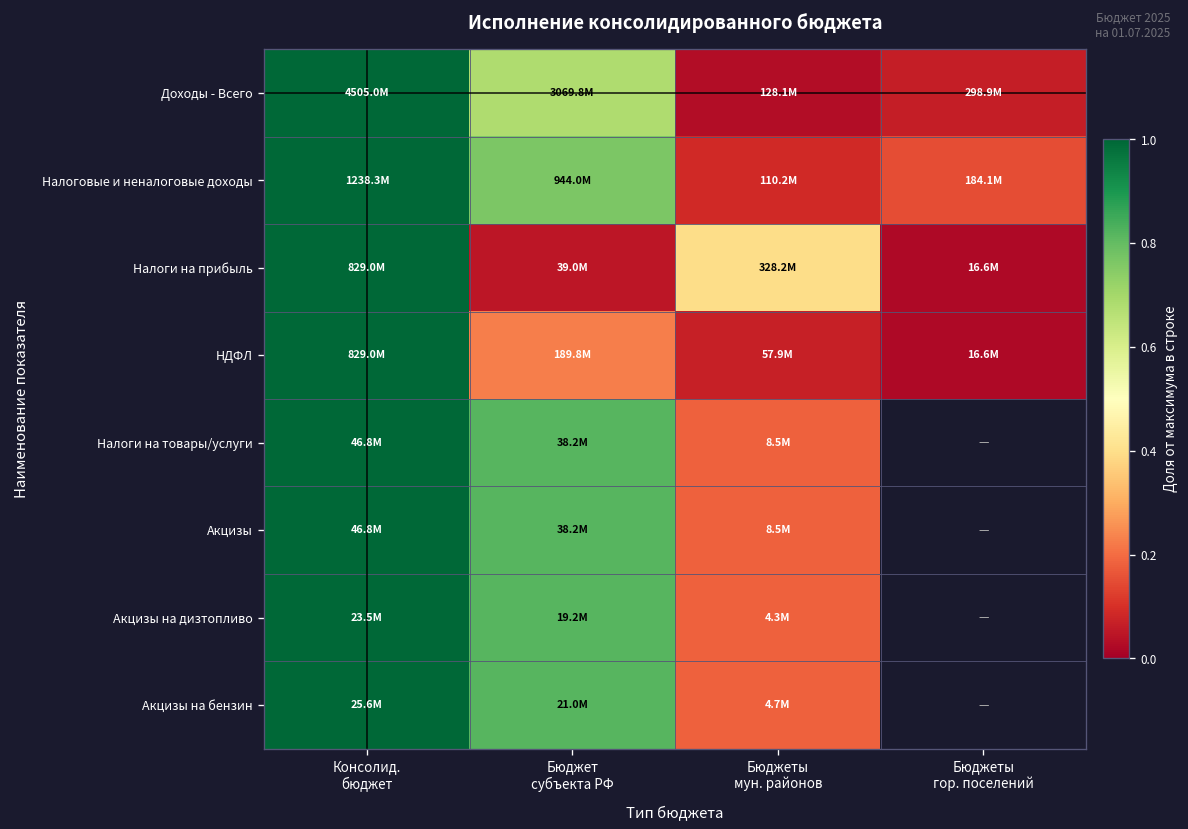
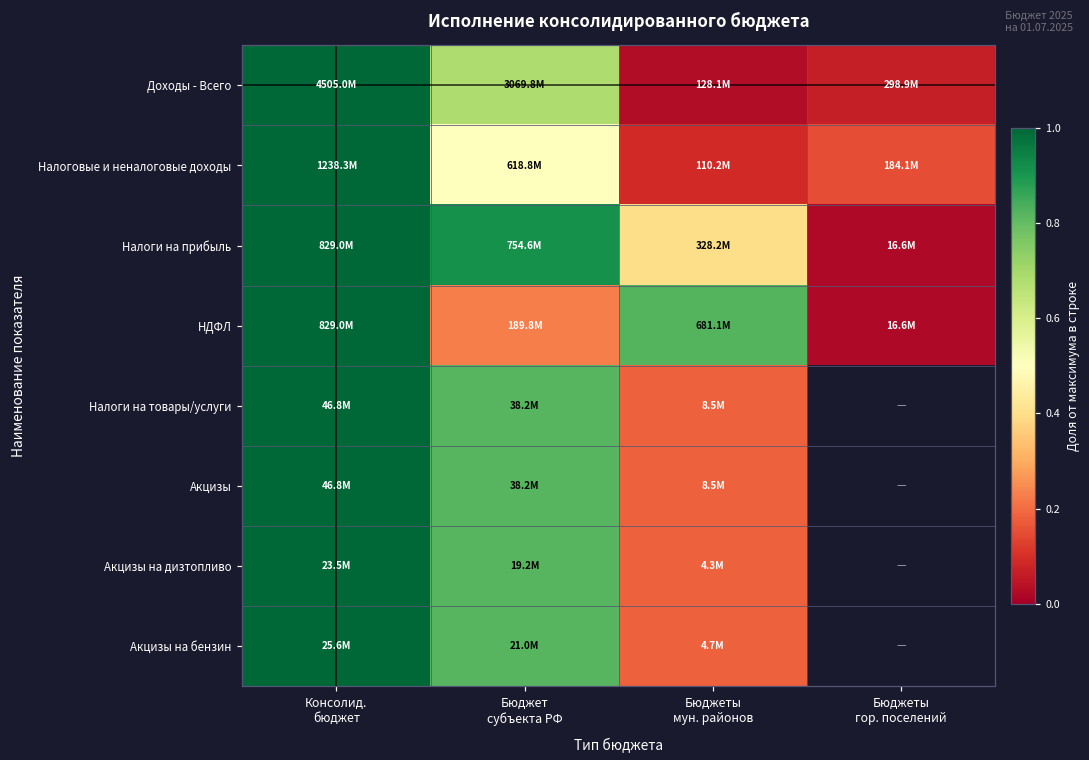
  {
    "Доходы - Всего": {
      "Консолид. бюджет": "4505.0M",
      "Бюджет субъекта РФ": "3069.8M",
      "Бюджеты мун. районов": "128.1M",
      "Бюджеты гор. поселений": "298.9M"
    },
    "Налоговые и неналоговые доходы": {
      "Консолид. бюджет": "1238.3M",
-     "Бюджет субъекта РФ": "944.0M",
+     "Бюджет субъекта РФ": "618.8M",
      "Бюджеты мун. районов": "110.2M",
      "Бюджеты гор. поселений": "184.1M"
    },
    "Налоги на прибыль": {
      "Консолид. бюджет": "829.0M",
-     "Бюджет субъекта РФ": "39.0M",
+     "Бюджет субъекта РФ": "754.6M",
      "Бюджеты мун. районов": "328.2M",
      "Бюджеты гор. поселений": "16.6M"
    },
    "НДФЛ": {
      "Консолид. бюджет": "829.0M",
      "Бюджет субъекта РФ": "189.8M",
-     "Бюджеты мун. районов": "57.9M",
+     "Бюджеты мун. районов": "681.1M",
      "Бюджеты гор. поселений": "16.6M"
    },
    "Налоги на товары/услуги": {
      "Консолид. бюджет": "46.8M",
      "Бюджет субъекта РФ": "38.2M",
      "Бюджеты мун. районов": "8.5M"
    },
    "Акцизы": {
      "Консолид. бюджет": "46.8M",
      "Бюджет субъекта РФ": "38.2M",
      "Бюджеты мун. районов": "8.5M"
    },
    "Акцизы на дизтопливо": {
      "Консолид. бюджет": "23.5M",
      "Бюджет субъекта РФ": "19.2M",
      "Бюджеты мун. районов": "4.3M"
    },
    "Акцизы на бензин": {
      "Консолид. бюджет": "25.6M",
      "Бюджет субъекта РФ": "21.0M",
      "Бюджеты мун. районов": "4.7M"
    }
  }
